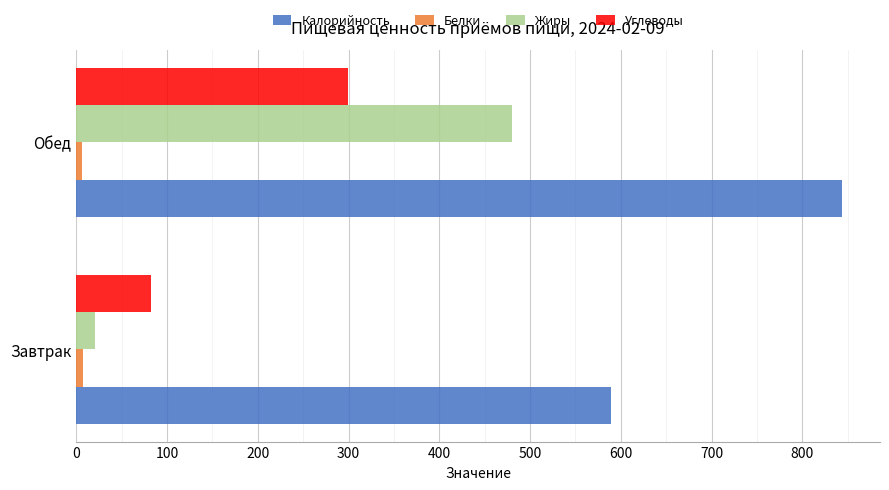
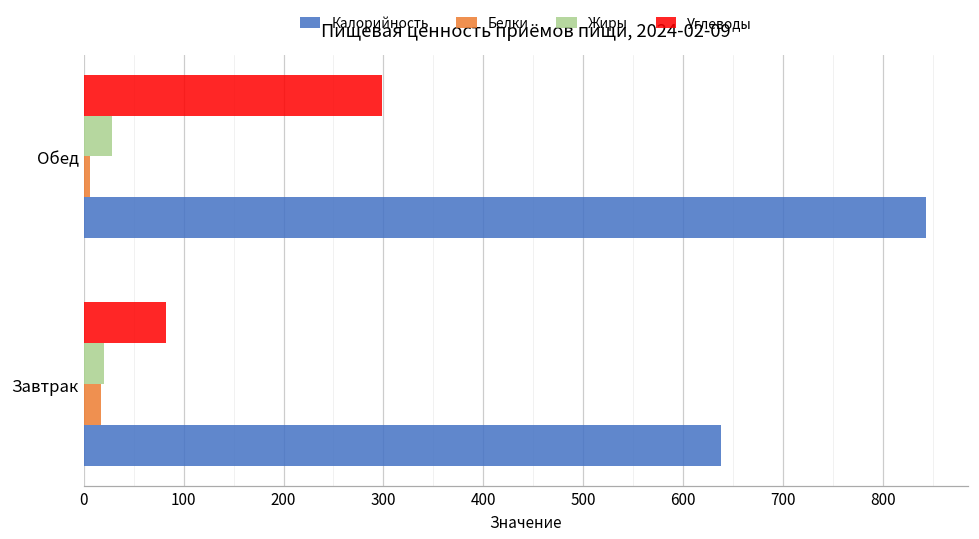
  {
    "Калорийность": {
      "Обед": 840,
-     "Завтрак": 590
+     "Завтрак": 640
    },
    "Белки": {
      "Обед": 10,
-     "Завтрак": 10
+     "Завтрак": 20
    },
    "Жиры": {
-     "Обед": 480,
+     "Обед": 30,
      "Завтрак": 20
    },
    "Углеводы": {
      "Обед": 300,
      "Завтрак": 80
    }
  }
